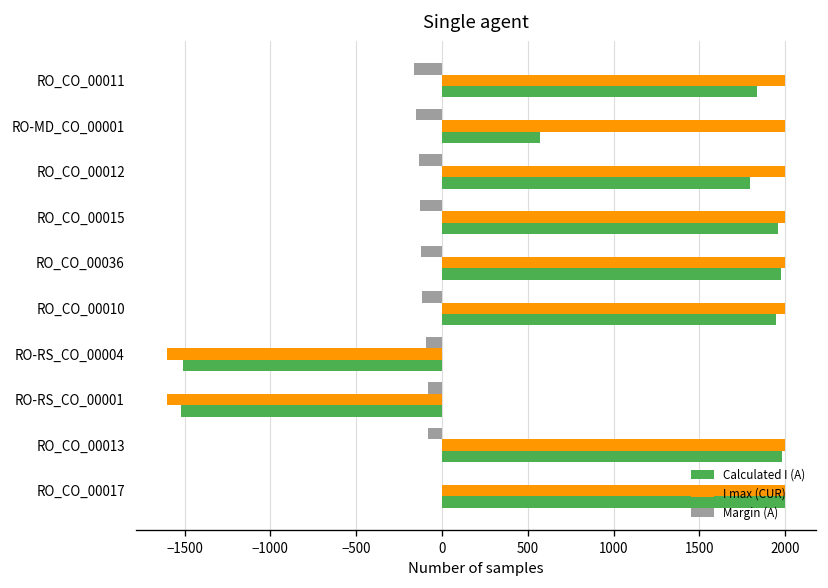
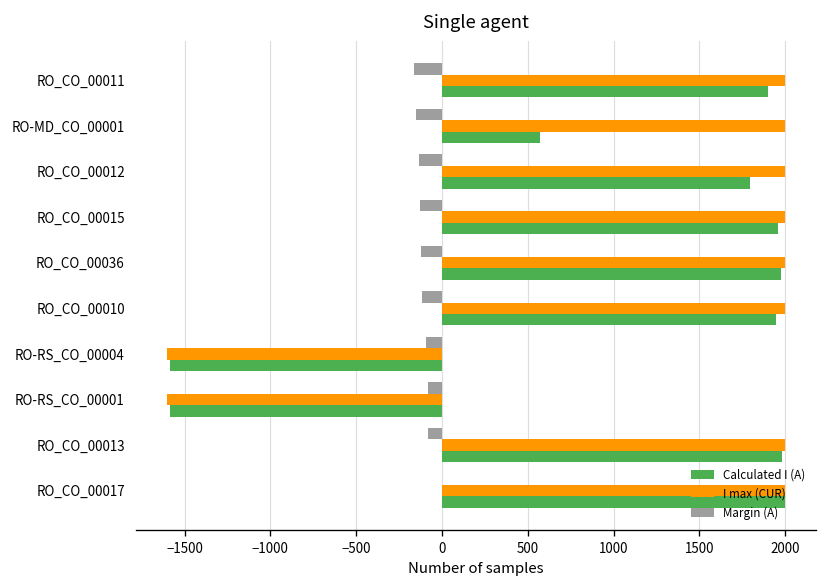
  {
    "Calculated I (A)": {
-     "RO_CO_00011": 1840,
+     "RO_CO_00011": 1900,
      "RO-MD_CO_00001": 570,
      "RO_CO_00012": 1800,
      "RO_CO_00015": 1960,
      "RO_CO_00036": 1970,
      "RO_CO_00010": 1950,
-     "RO-RS_CO_00004": -1510,
-     "RO-RS_CO_00001": -1520,
+     "RO-RS_CO_00004": -1580,
+     "RO-RS_CO_00001": -1580,
      "RO_CO_00013": 1980,
      "RO_CO_00017": 2000
    },
    "I max (CUR)": {
      "RO_CO_00011": 2000,
      "RO-MD_CO_00001": 2000,
      "RO_CO_00012": 2000,
      "RO_CO_00015": 2000,
      "RO_CO_00036": 2000,
      "RO_CO_00010": 2000,
      "RO-RS_CO_00004": -1600,
      "RO-RS_CO_00001": -1600,
      "RO_CO_00013": 2000,
      "RO_CO_00017": 2000
    },
    "Margin (A)": {
      "RO_CO_00011": -160,
      "RO-MD_CO_00001": -150,
      "RO_CO_00012": -130,
      "RO_CO_00015": -130,
      "RO_CO_00036": -120,
      "RO_CO_00010": -120,
      "RO-RS_CO_00004": -90,
      "RO-RS_CO_00001": -80,
      "RO_CO_00013": -80,
      "RO_CO_00017": 0
    }
  }
